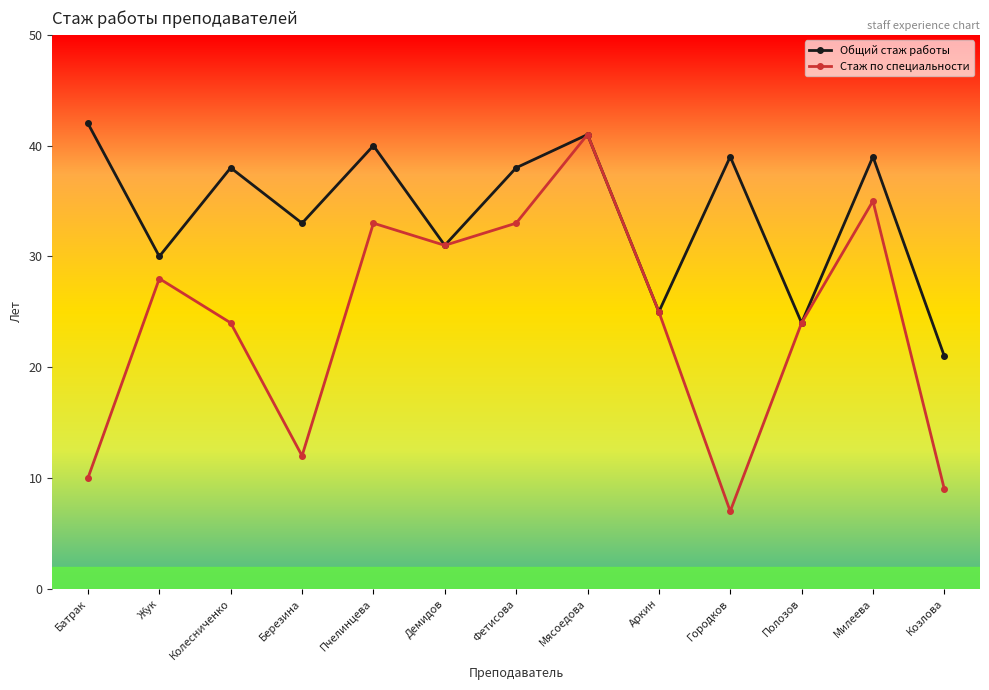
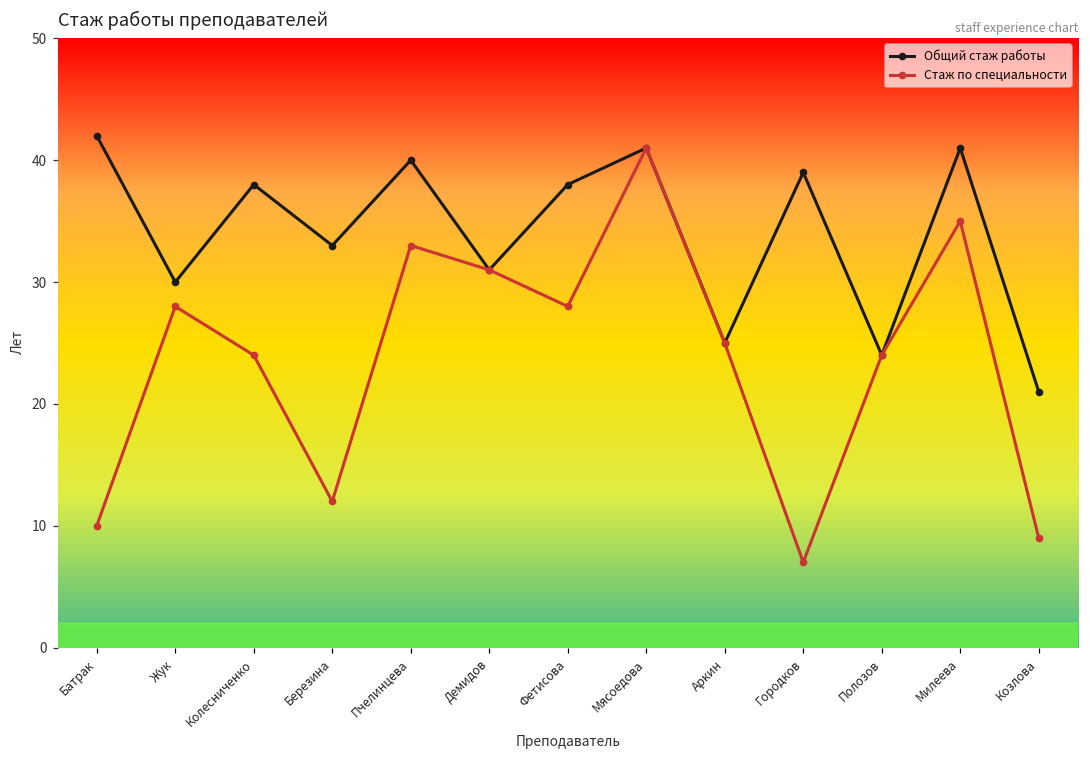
  {
    "Общий стаж работы": {
      "Батрак": 42,
      "Жук": 30,
      "Колесниченко": 38,
      "Березина": 33,
      "Пчелинцева": 40,
      "Фетисова": 38,
      "Городков": 39,
-     "Милеева": 39,
+     "Милеева": 41,
      "Козлова": 21
    },
    "Стаж по специальности": {
      "Батрак": 10,
      "Жук": 28,
      "Колесниченко": 24,
      "Березина": 12,
      "Пчелинцева": 33,
-     "Фетисова": 33,
+     "Фетисова": 28,
      "Городков": 7,
      "Милеева": 35,
      "Козлова": 9
    }
  }
